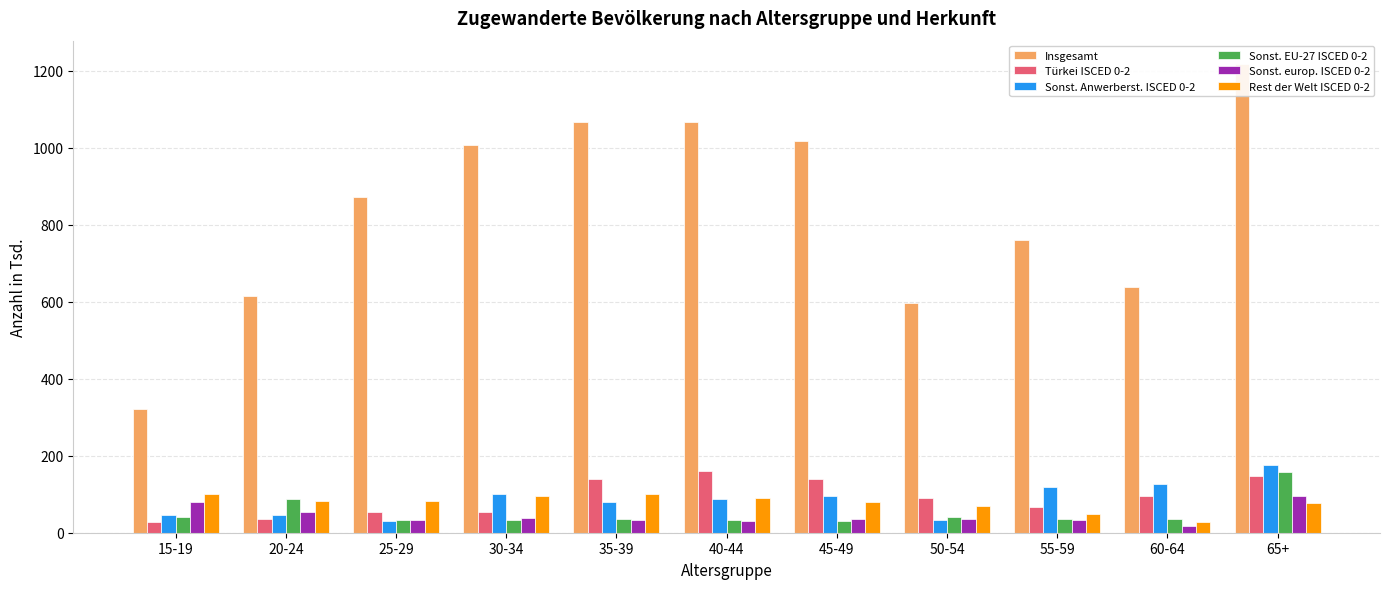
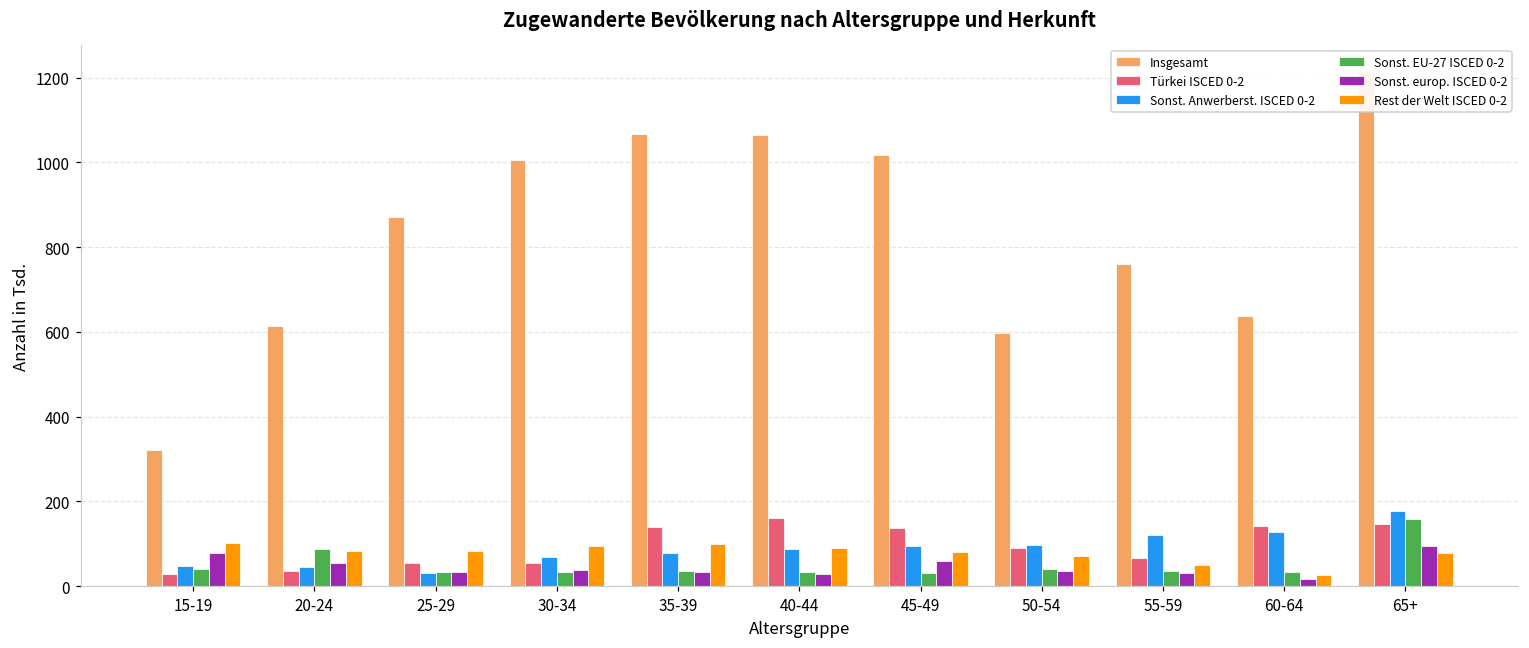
  {
    "Insgesamt": {
      "15-19": 320,
      "20-24": 610,
      "25-29": 870,
      "30-34": 1010,
      "35-39": 1070,
      "40-44": 1070,
      "45-49": 1020,
      "50-54": 600,
      "55-59": 760,
      "60-64": 640
    },
    "Türkei ISCED 0-2": {
      "15-19": 30,
      "20-24": 40,
      "25-29": 50,
      "30-34": 50,
      "35-39": 140,
      "40-44": 160,
      "45-49": 140,
      "50-54": 90,
      "55-59": 70,
-     "60-64": 90,
+     "60-64": 140,
      "65+": 150
    },
    "Sonst. Anwerberst. ISCED 0-2": {
      "15-19": 50,
      "20-24": 50,
      "25-29": 30,
-     "30-34": 100,
+     "30-34": 70,
      "35-39": 80,
      "40-44": 90,
      "45-49": 90,
-     "50-54": 30,
+     "50-54": 100,
      "55-59": 120,
      "60-64": 130,
      "65+": 180
    },
    "Sonst. EU-27 ISCED 0-2": {
      "15-19": 40,
      "20-24": 90,
      "25-29": 30,
      "30-34": 30,
      "35-39": 40,
      "40-44": 30,
      "45-49": 30,
      "50-54": 40,
      "55-59": 40,
      "60-64": 30,
      "65+": 160
    },
    "Sonst. europ. ISCED 0-2": {
      "15-19": 80,
      "20-24": 50,
      "25-29": 30,
      "30-34": 40,
      "35-39": 30,
      "40-44": 30,
-     "45-49": 40,
+     "45-49": 60,
      "50-54": 40,
      "55-59": 30,
      "60-64": 20,
      "65+": 100
    },
    "Rest der Welt ISCED 0-2": {
      "15-19": 100,
      "20-24": 80,
      "25-29": 80,
      "30-34": 90,
      "35-39": 100,
      "40-44": 90,
      "45-49": 80,
      "50-54": 70,
      "55-59": 50,
      "60-64": 30,
      "65+": 80
    }
  }
